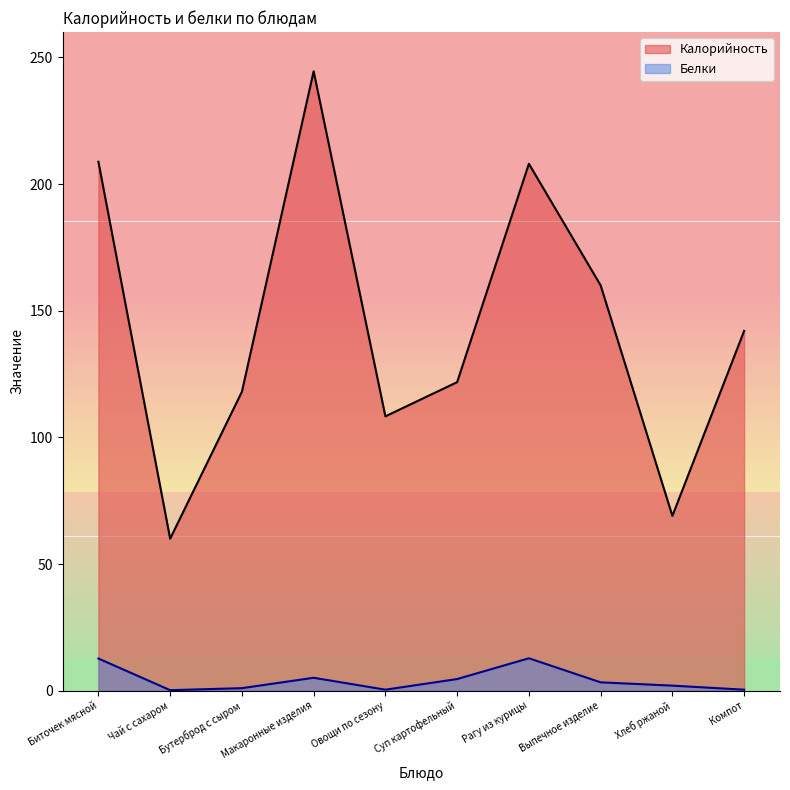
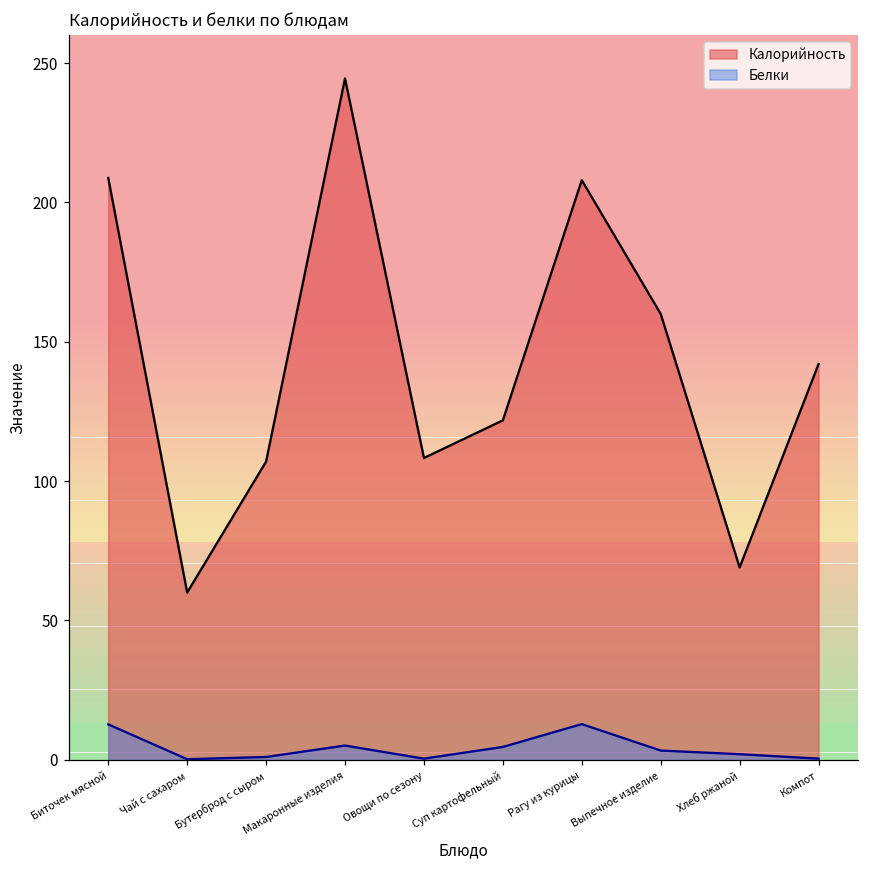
  {
    "Калорийность": {
      "Биточек мясной": 209,
      "Чай с сахаром": 60,
-     "Бутерброд с сыром": 118,
+     "Бутерброд с сыром": 107,
      "Макаронные изделия": 245,
      "Овощи по сезону": 108,
      "Суп картофельный": 122,
      "Рагу из курицы": 208,
      "Выпечное изделие": 160,
      "Хлеб ржаной": 69,
      "Компот": 142
    },
    "Белки": {
      "Биточек мясной": 13,
      "Чай с сахаром": 0,
      "Бутерброд с сыром": 1,
      "Макаронные изделия": 5,
      "Овощи по сезону": 0,
      "Суп картофельный": 5,
      "Рагу из курицы": 13,
      "Выпечное изделие": 3,
      "Хлеб ржаной": 2,
      "Компот": 0
    }
  }
